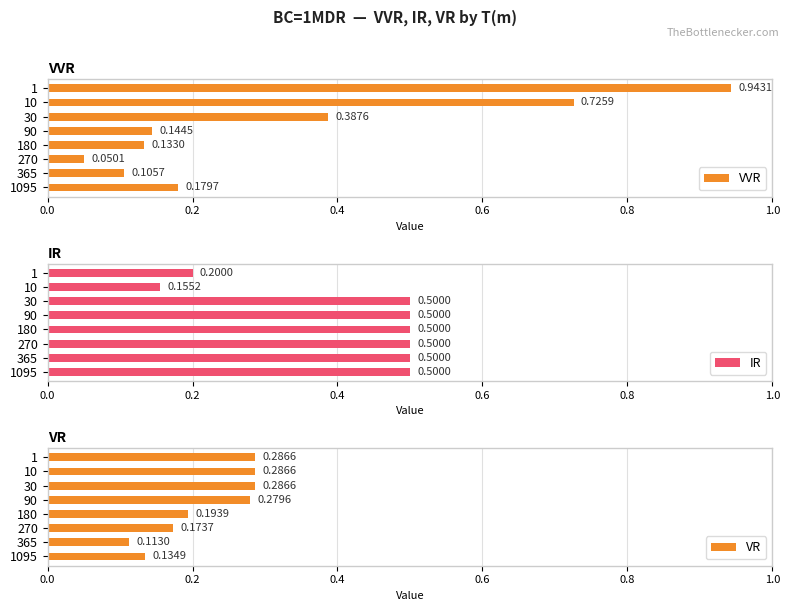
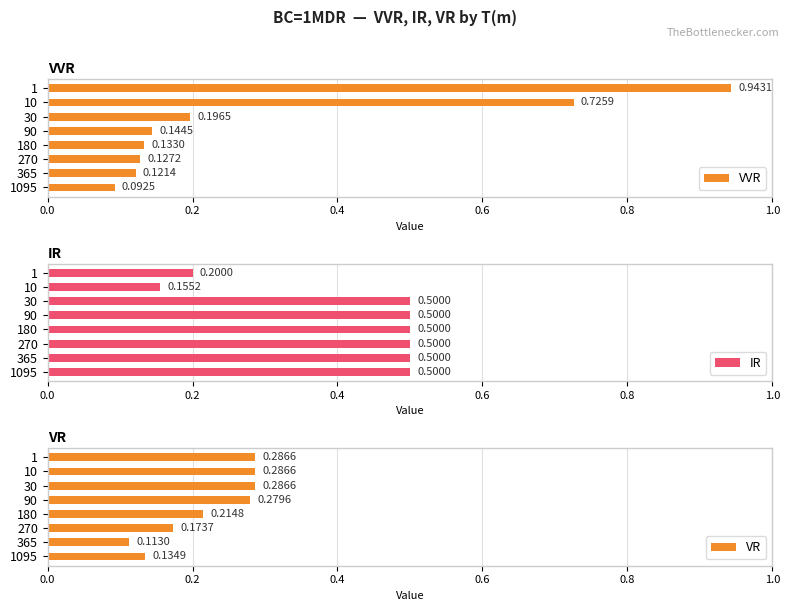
  {
    "VVR": {
      "1": 0.9431,
      "10": 0.7259,
-     "30": 0.3876,
+     "30": 0.1965,
      "90": 0.1445,
      "180": 0.1330,
-     "270": 0.0501,
-     "365": 0.1057,
-     "1095": 0.1797
+     "270": 0.1272,
+     "365": 0.1214,
+     "1095": 0.0925
    },
    "IR": {
      "1": 0.2000,
      "10": 0.1552,
      "30": 0.5000,
      "90": 0.5000,
      "180": 0.5000,
      "270": 0.5000,
      "365": 0.5000,
      "1095": 0.5000
    },
    "VR": {
      "1": 0.2866,
      "10": 0.2866,
      "30": 0.2866,
      "90": 0.2796,
-     "180": 0.1939,
+     "180": 0.2148,
      "270": 0.1737,
      "365": 0.1130,
      "1095": 0.1349
    }
  }
